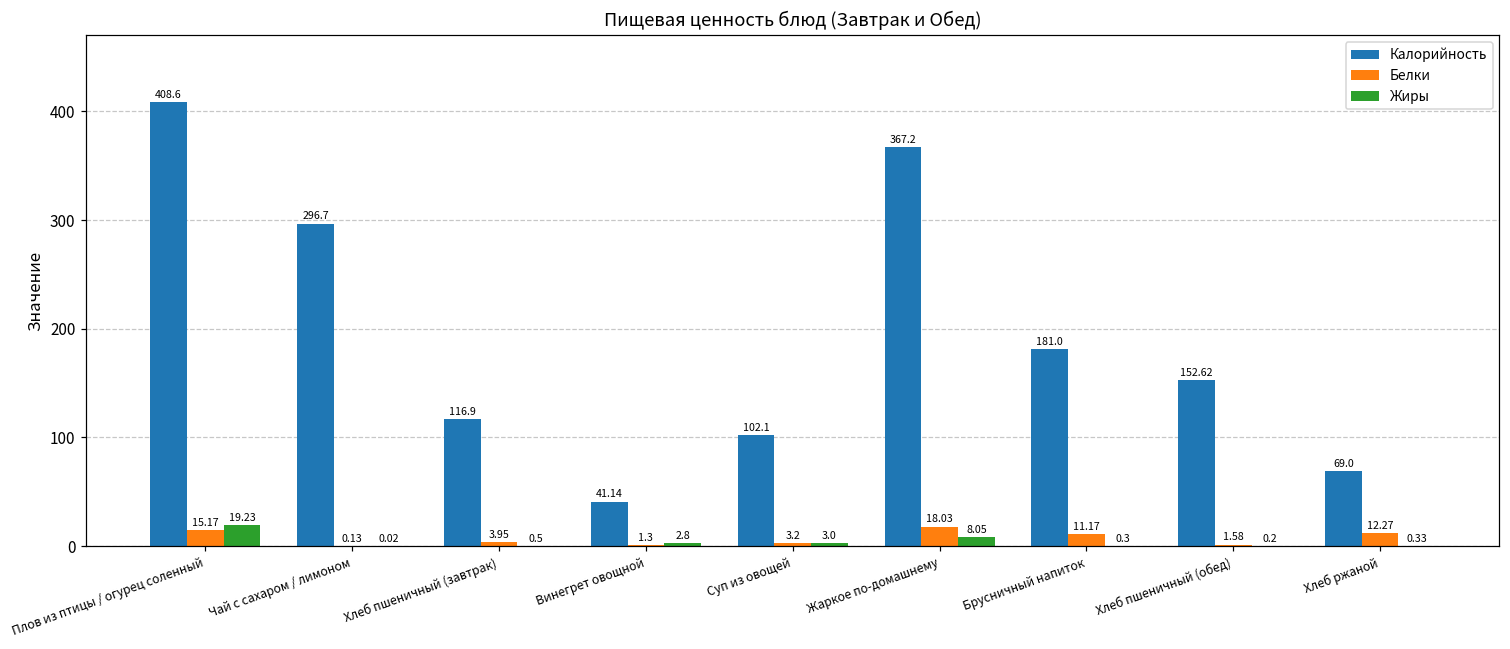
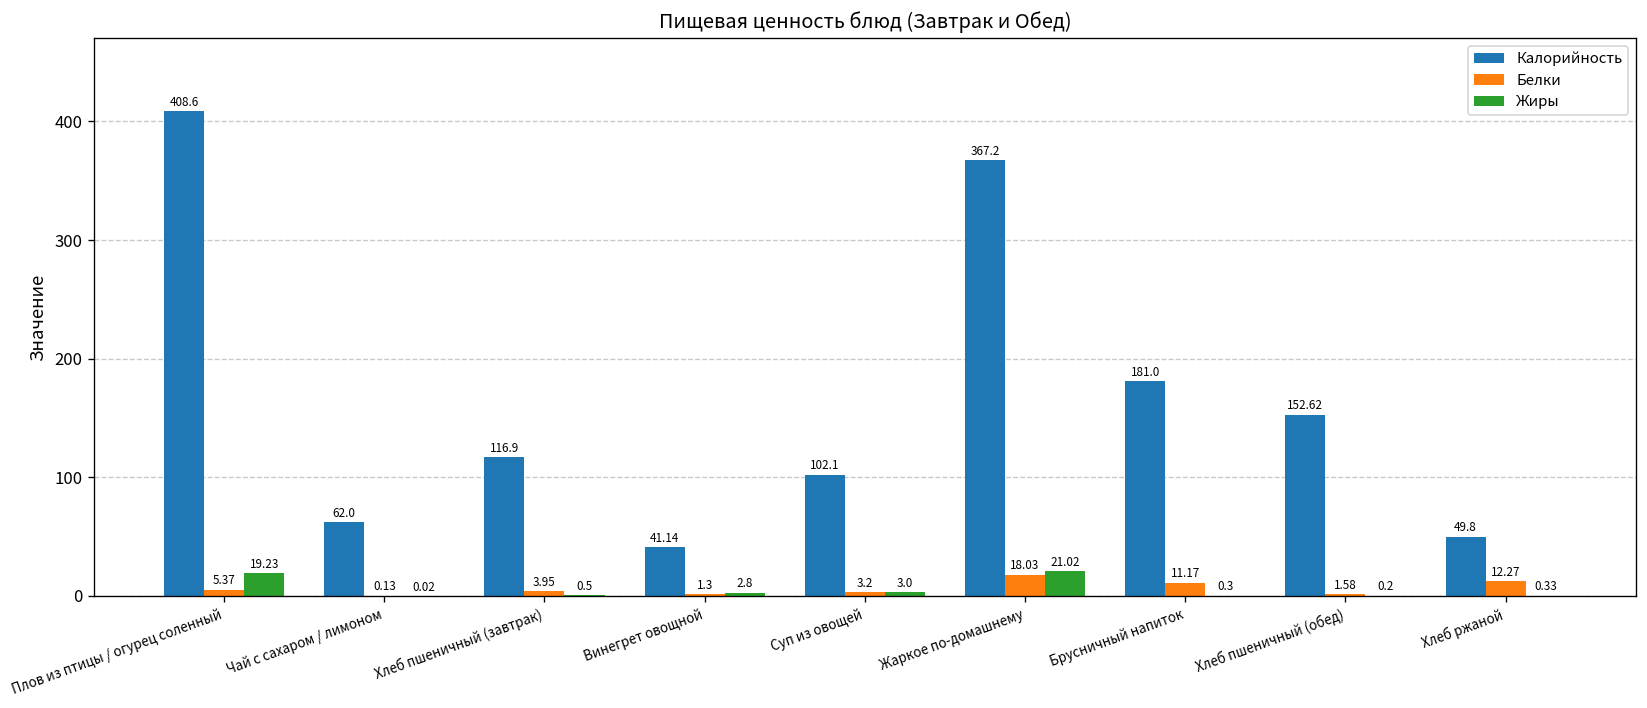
  {
    "Калорийность": {
      "Плов из птицы / огурец соленный": 408.6,
-     "Чай с сахаром / лимоном": 296.7,
+     "Чай с сахаром / лимоном": 62.0,
      "Хлеб пшеничный (завтрак)": 116.9,
      "Винегрет овощной": 41.14,
      "Суп из овощей": 102.1,
      "Жаркое по-домашнему": 367.2,
      "Брусничный напиток": 181.0,
      "Хлеб пшеничный (обед)": 152.62,
-     "Хлеб ржаной": 69.0
+     "Хлеб ржаной": 49.8
    },
    "Белки": {
-     "Плов из птицы / огурец соленный": 15.17,
+     "Плов из птицы / огурец соленный": 5.37,
      "Чай с сахаром / лимоном": 0.13,
      "Хлеб пшеничный (завтрак)": 3.95,
      "Винегрет овощной": 1.3,
      "Суп из овощей": 3.2,
      "Жаркое по-домашнему": 18.03,
      "Брусничный напиток": 11.17,
      "Хлеб пшеничный (обед)": 1.58,
      "Хлеб ржаной": 12.27
    },
    "Жиры": {
      "Плов из птицы / огурец соленный": 19.23,
      "Чай с сахаром / лимоном": 0.02,
      "Хлеб пшеничный (завтрак)": 0.5,
      "Винегрет овощной": 2.8,
      "Суп из овощей": 3.0,
-     "Жаркое по-домашнему": 8.05,
+     "Жаркое по-домашнему": 21.02,
      "Брусничный напиток": 0.3,
      "Хлеб пшеничный (обед)": 0.2,
      "Хлеб ржаной": 0.33
    }
  }
